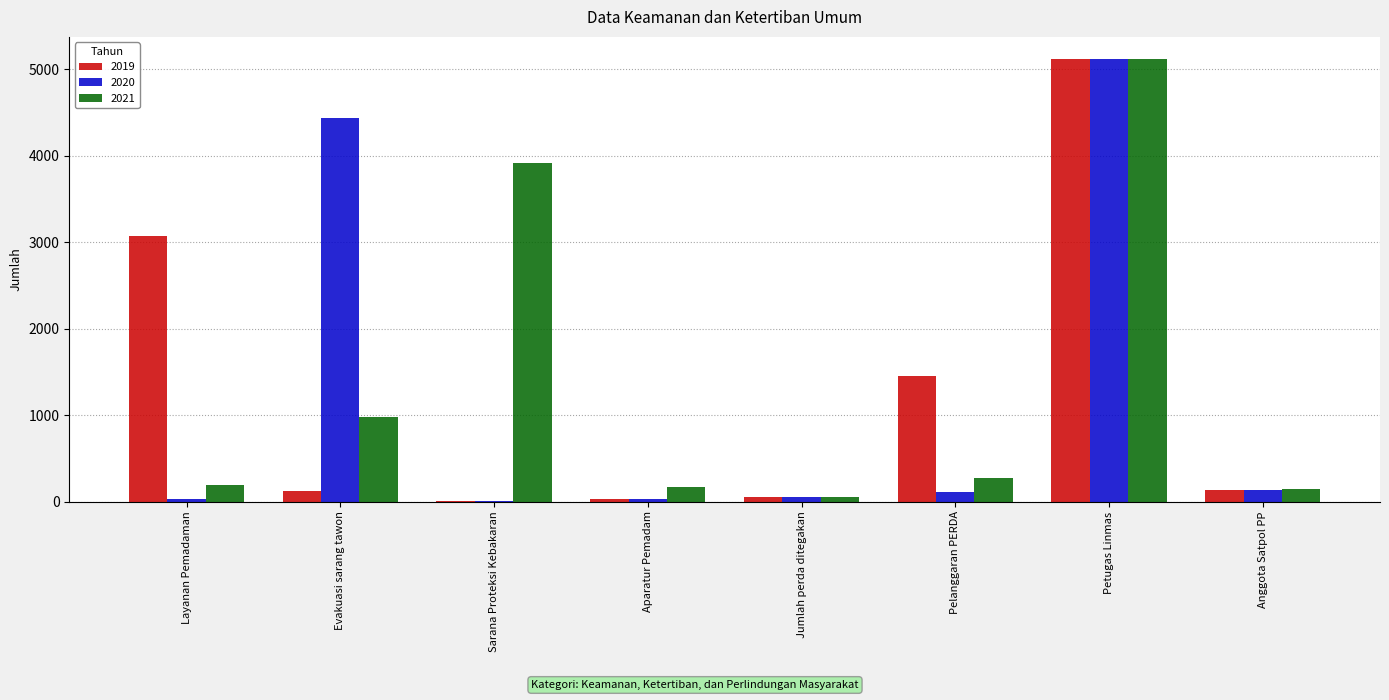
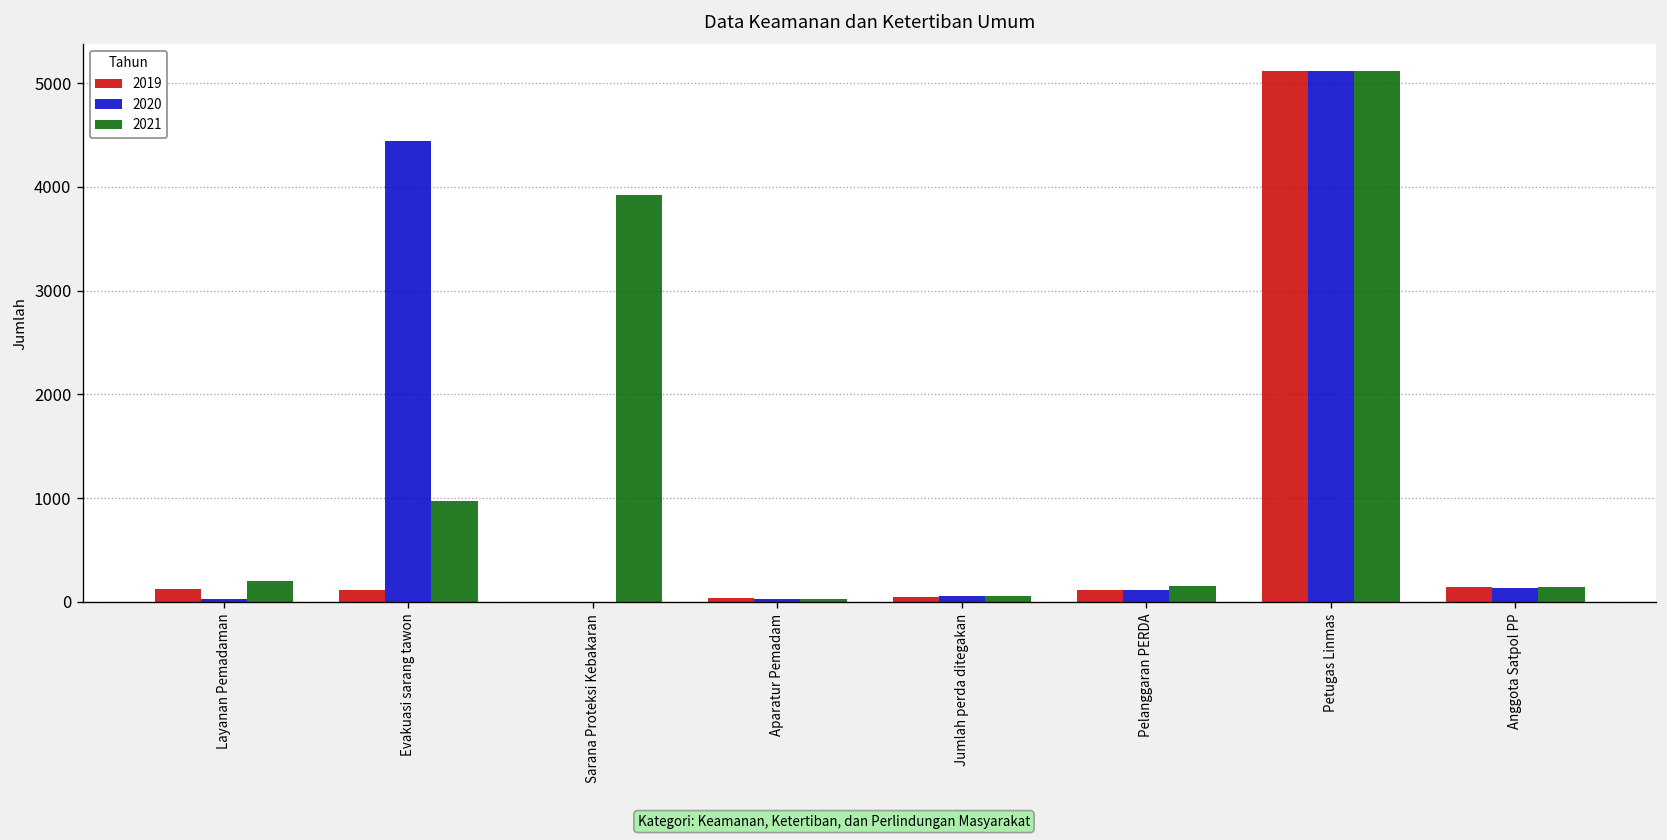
  {
    "2019": {
-     "Layanan Pemadaman": 3100,
+     "Layanan Pemadaman": 100,
      "Evakuasi sarang tawon": 100,
      "Aparatur Pemadam": 0,
      "Jumlah perda ditegakan": 100,
-     "Pelanggaran PERDA": 1500,
+     "Pelanggaran PERDA": 100,
      "Petugas Linmas": 5100,
      "Anggota Satpol PP": 100
    },
    "2020": {
      "Layanan Pemadaman": 0,
      "Evakuasi sarang tawon": 4400,
      "Aparatur Pemadam": 0,
      "Jumlah perda ditegakan": 100,
      "Pelanggaran PERDA": 100,
      "Petugas Linmas": 5100,
      "Anggota Satpol PP": 100
    },
    "2021": {
      "Layanan Pemadaman": 200,
      "Evakuasi sarang tawon": 1000,
      "Sarana Proteksi Kebakaran": 3900,
-     "Aparatur Pemadam": 200,
+     "Aparatur Pemadam": 0,
      "Jumlah perda ditegakan": 100,
-     "Pelanggaran PERDA": 300,
+     "Pelanggaran PERDA": 200,
      "Petugas Linmas": 5100,
      "Anggota Satpol PP": 100
    }
  }
